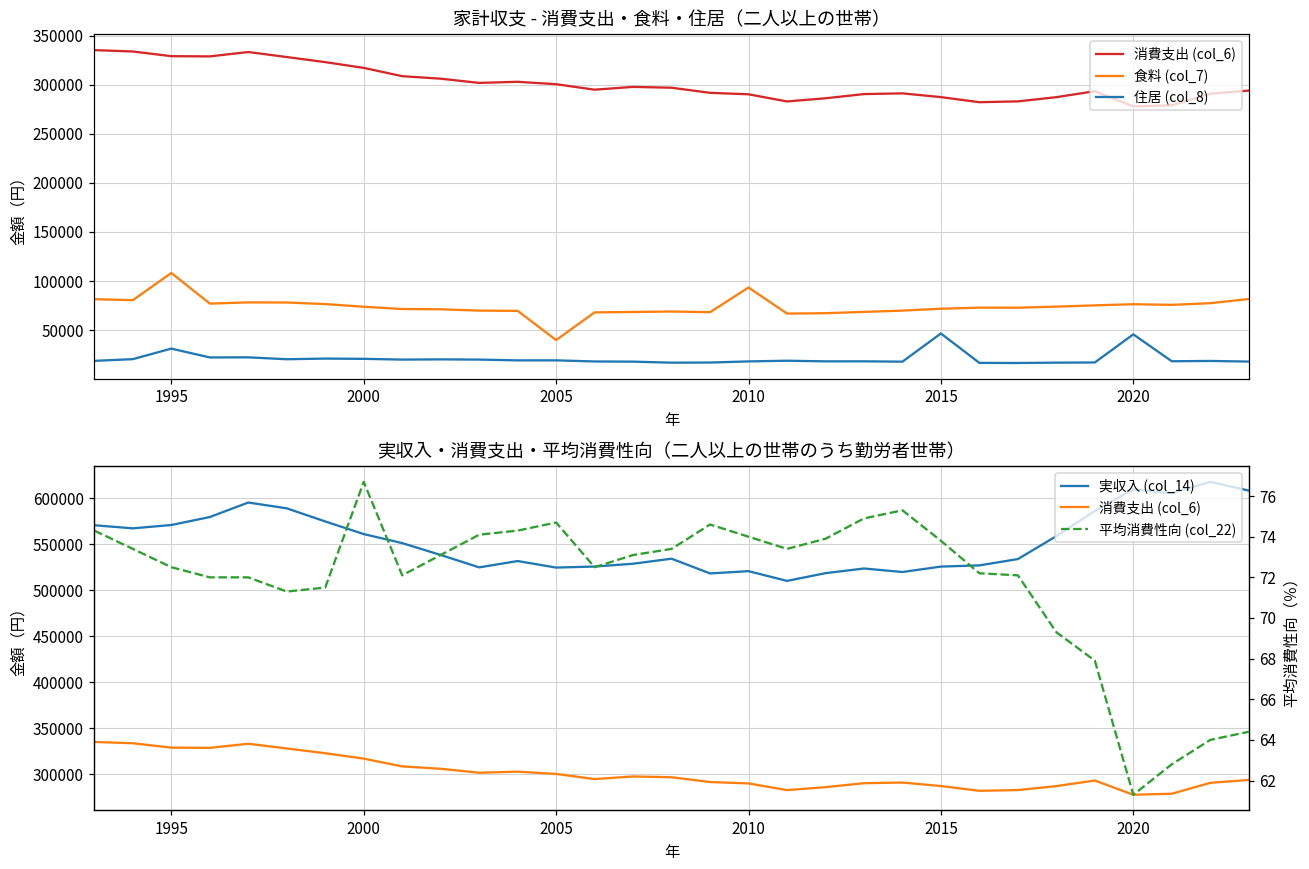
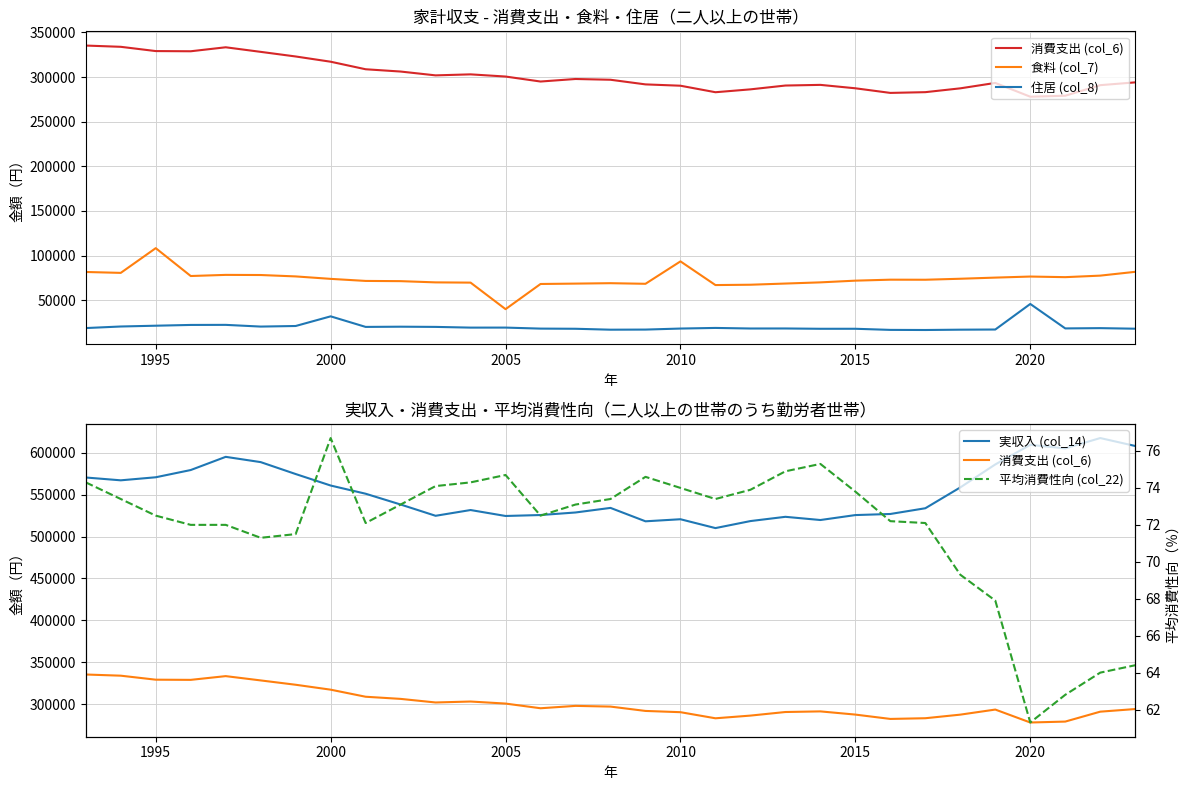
  {
    "家計収支 - 消費支出・食料・住居（二人以上の世帯）": {
      "食料 (col_7)": {
        "1995": 110000,
        "2000": 70000,
        "2005": 40000,
        "2010": 90000,
        "2015": 70000,
        "2020": 80000
      },
      "住居 (col_8)": {
-       "1995": 30000,
-       "2000": 20000,
+       "1995": 20000,
+       "2000": 30000,
        "2005": 20000,
        "2010": 20000,
-       "2015": 50000,
+       "2015": 20000,
        "2020": 50000
      }
    }
  }
